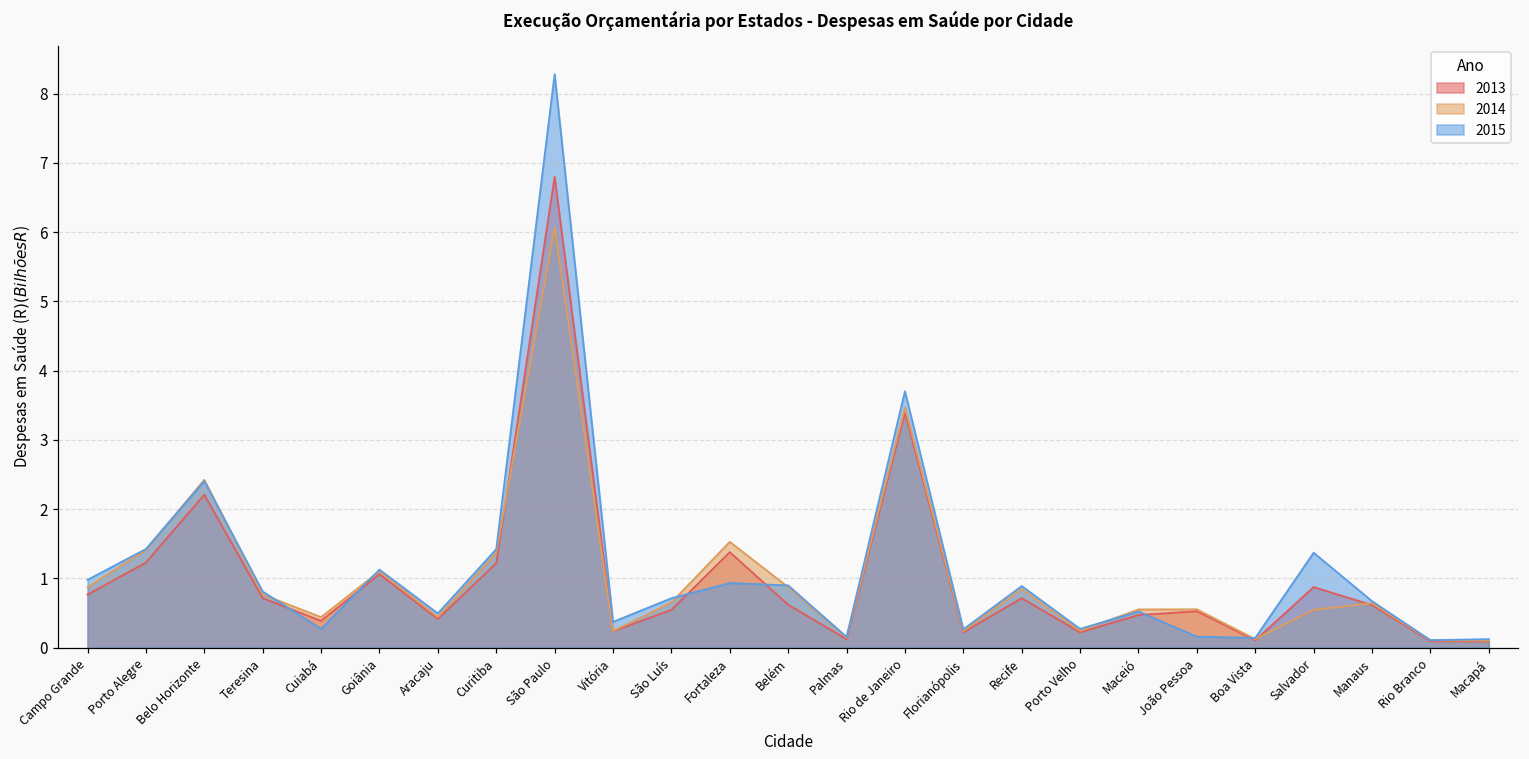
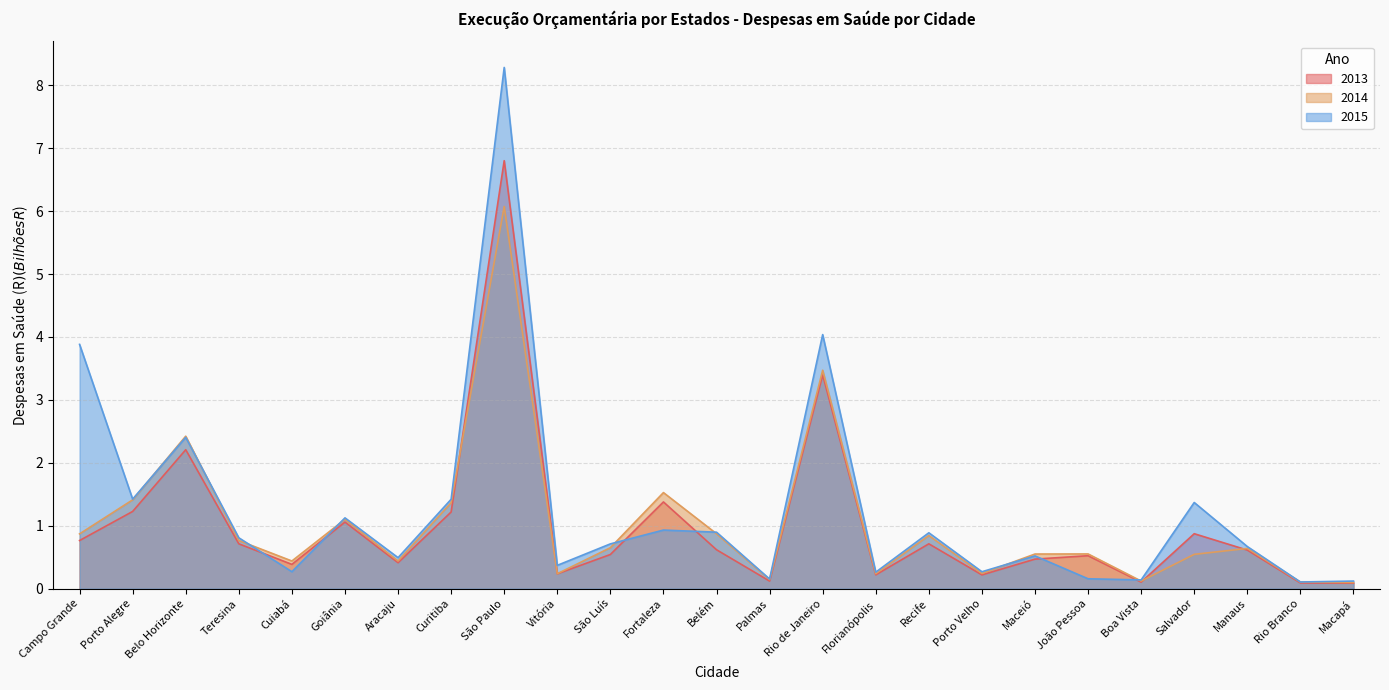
  {
    "2015": {
-     "Campo Grande": 1.0,
+     "Campo Grande": 3.9,
      "Teresina": 0.8,
      "Cuiabá": 0.3,
      "Aracaju": 0.5,
      "Curitiba": 1.4,
      "São Paulo": 8.3,
      "Vitória": 0.4,
      "São Luís": 0.7,
      "Fortaleza": 0.9,
-     "Rio de Janeiro": 3.7,
+     "Rio de Janeiro": 4.0,
      "Recife": 0.9,
      "João Pessoa": 0.2,
      "Salvador": 1.4
    }
  }
